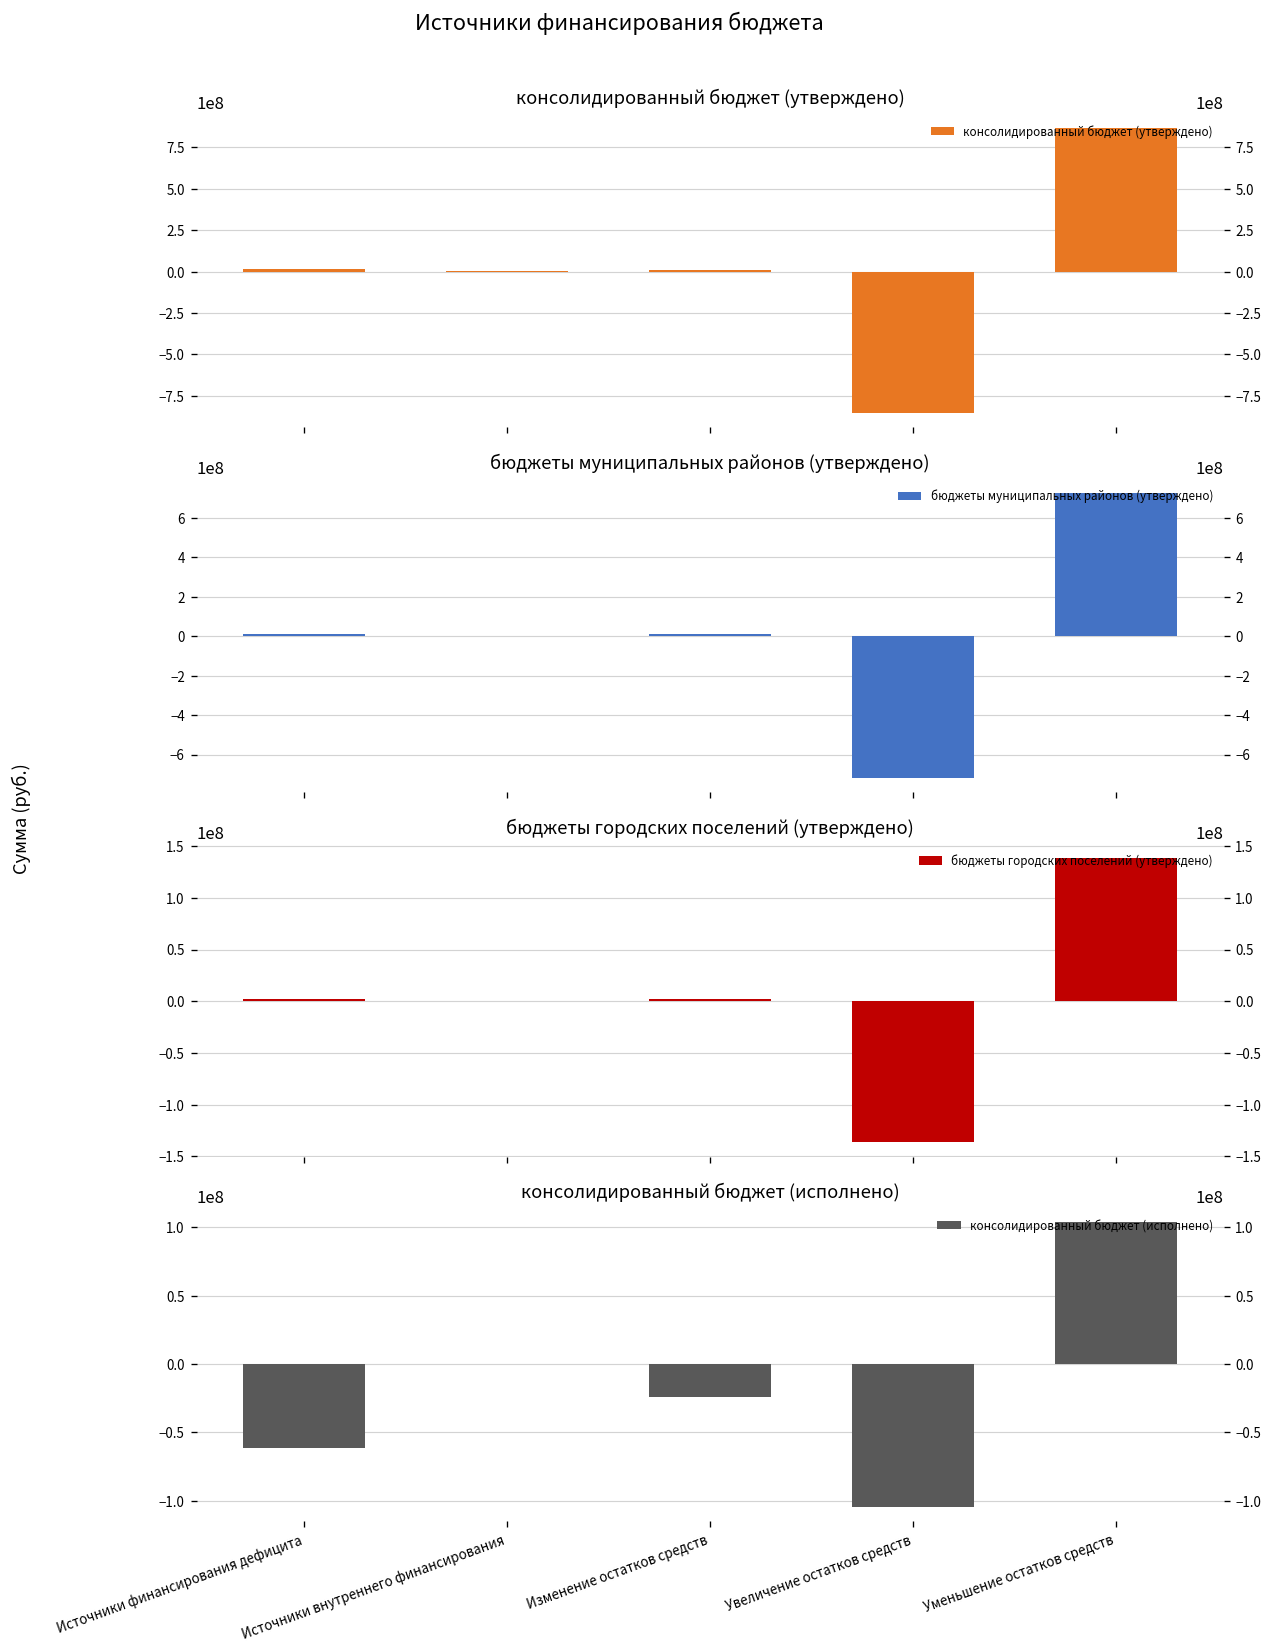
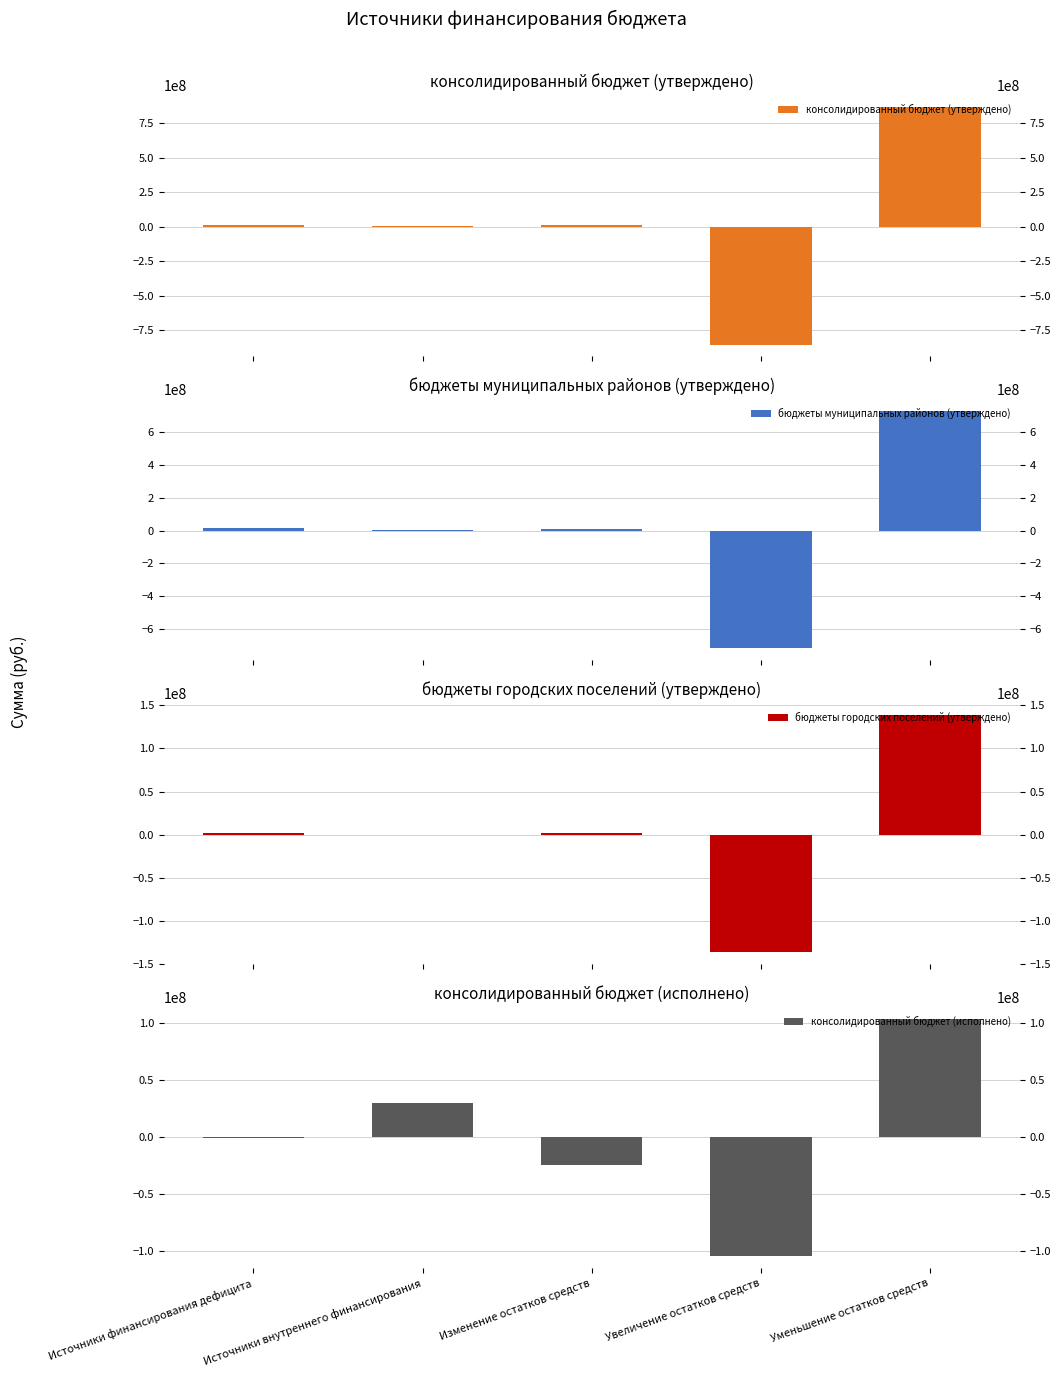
  {
    "консолидированный бюджет (исполнено)": {
-     "Источники финансирования дефицита": -61000000,
-     "Источники внутреннего финансирования": 0,
+     "Источники финансирования дефицита": -1000000,
+     "Источники внутреннего финансирования": 30000000,
      "Изменение остатков средств": -24000000,
      "Увеличение остатков средств": -105000000,
      "Уменьшение остатков средств": 104000000
    }
  }
